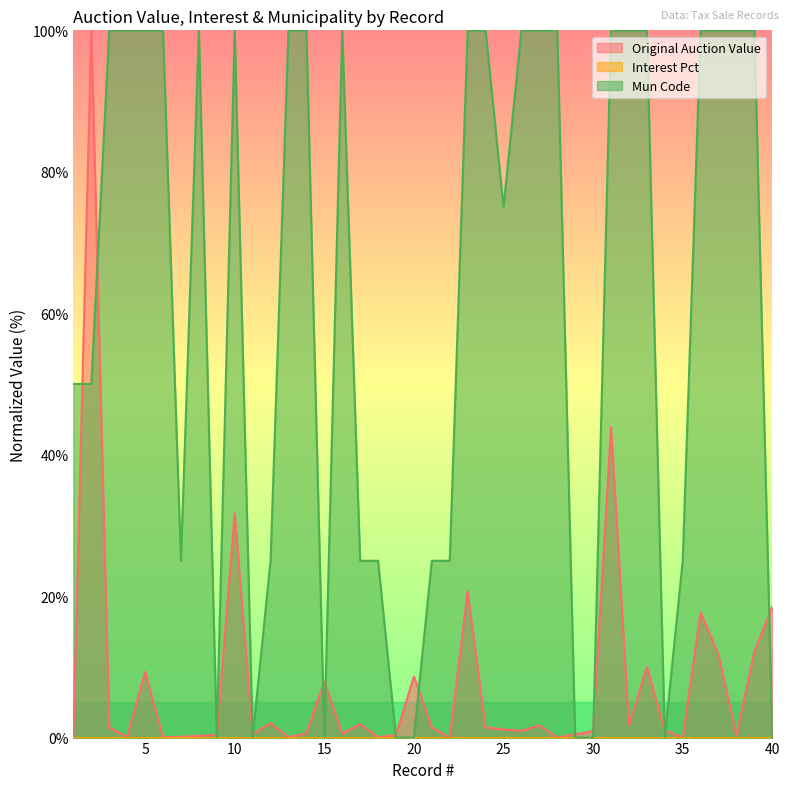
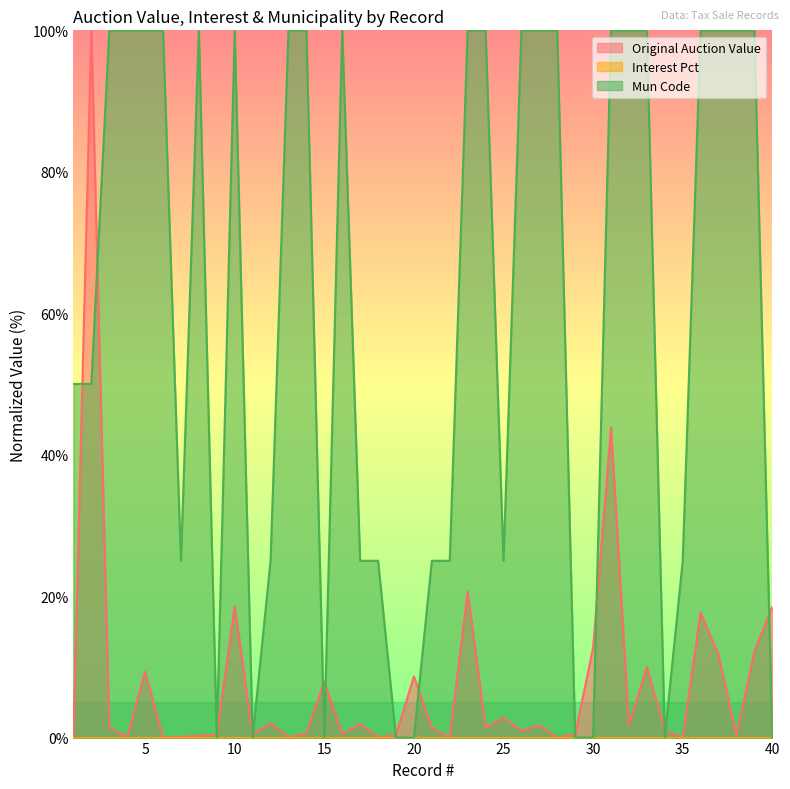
  {
    "Original Auction Value": {
      "5": "9%",
-     "10": "32%",
+     "10": "19%",
      "15": "8%",
      "20": "9%",
-     "25": "1%",
-     "30": "1%",
+     "25": "3%",
+     "30": "13%",
      "40": "19%"
    },
    "Interest Pct": {
      "5": "0%",
      "10": "0%",
      "25": "0%"
    },
    "Mun Code": {
      "5": "100%",
      "10": "100%",
-     "25": "75%",
+     "25": "25%",
      "35": "25%"
    }
  }
